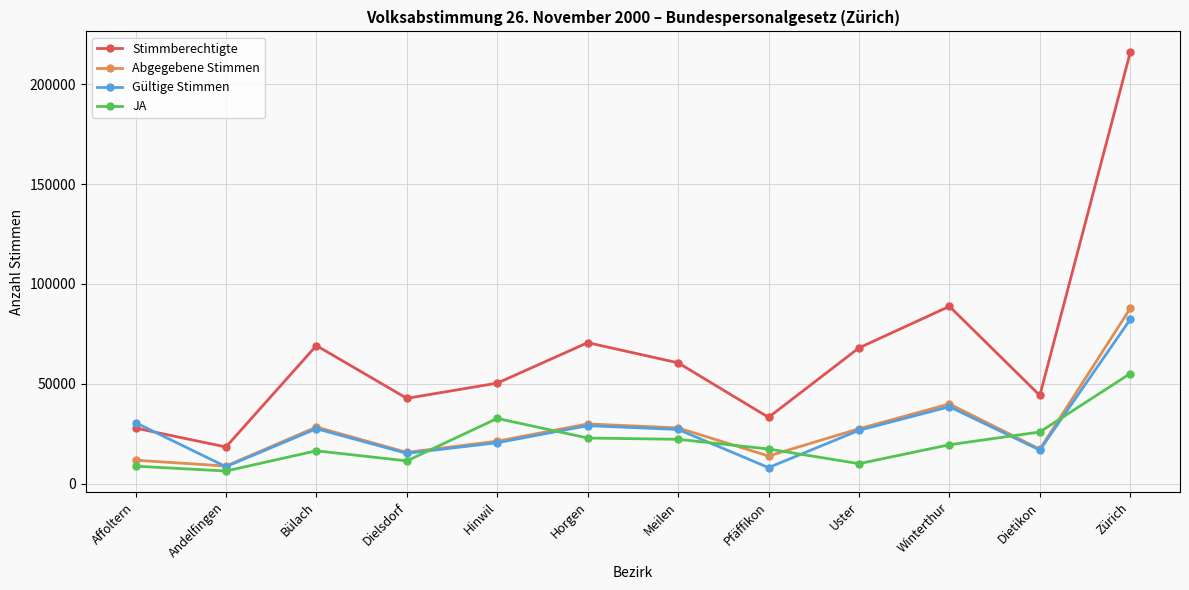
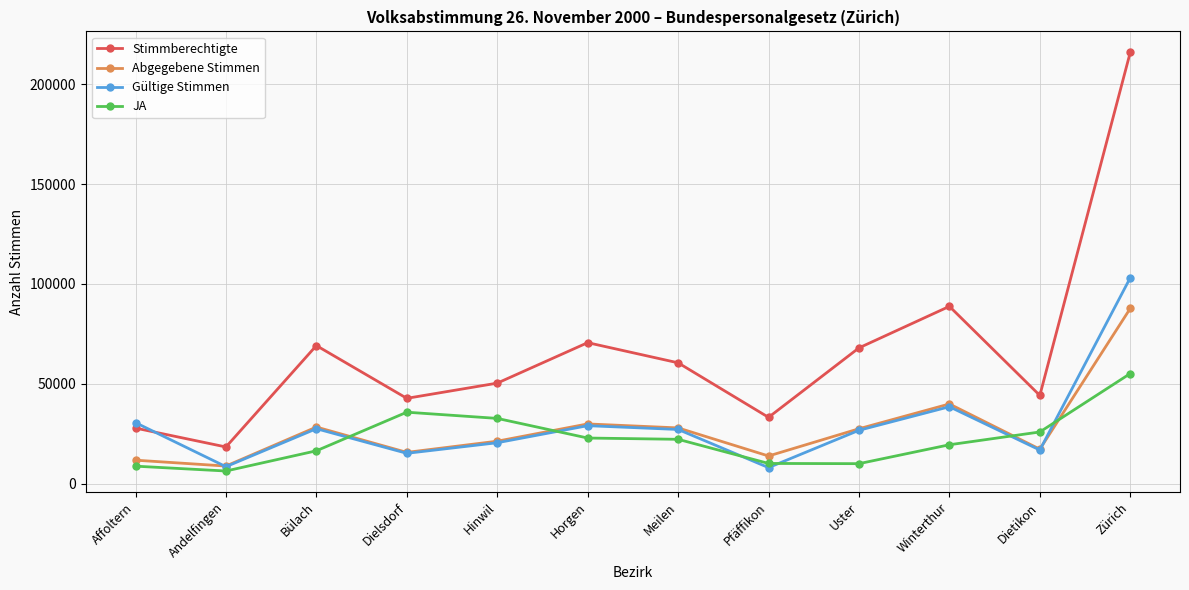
  {
    "Gültige Stimmen": {
      "Affoltern": 31000,
      "Pfäffikon": 8000,
      "Winterthur": 39000,
-     "Zürich": 82000
+     "Zürich": 103000
    },
    "JA": {
      "Affoltern": 9000,
      "Andelfingen": 6000,
      "Bülach": 16000,
-     "Dielsdorf": 11000,
+     "Dielsdorf": 36000,
      "Hinwil": 33000,
      "Horgen": 23000,
      "Meilen": 22000,
-     "Pfäffikon": 17000,
+     "Pfäffikon": 10000,
      "Uster": 10000,
      "Winterthur": 19000,
      "Dietikon": 26000,
      "Zürich": 55000
    }
  }
